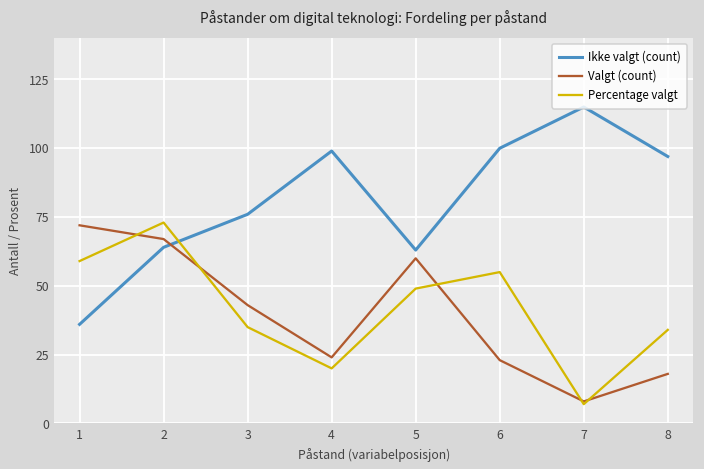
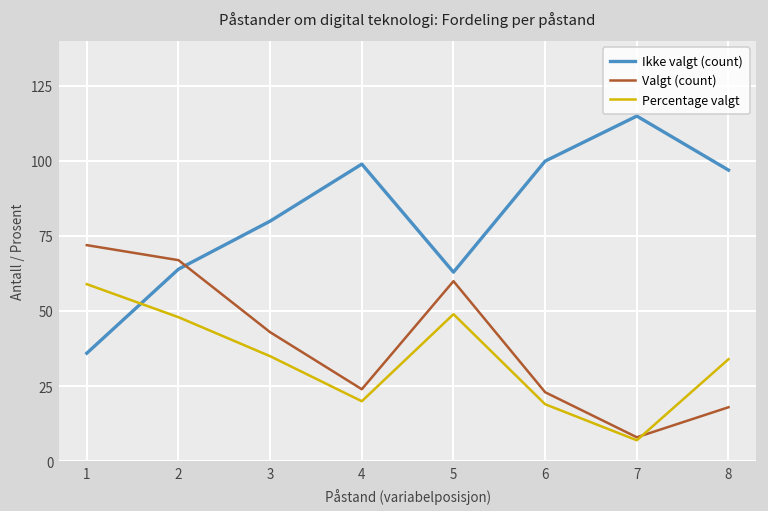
  {
    "Ikke valgt (count)": {
      "1": 36,
      "2": 64,
-     "3": 76,
+     "3": 80,
      "4": 99,
      "5": 63,
      "6": 100,
      "7": 115,
      "8": 97
    },
    "Valgt (count)": {
      "1": 72,
      "2": 67,
      "3": 43,
      "4": 24,
      "5": 60,
      "6": 23,
      "8": 18
    },
    "Percentage valgt": {
      "1": 59,
-     "2": 73,
+     "2": 48,
      "3": 35,
      "4": 20,
      "5": 49,
-     "6": 55,
+     "6": 19,
      "8": 34
    }
  }
